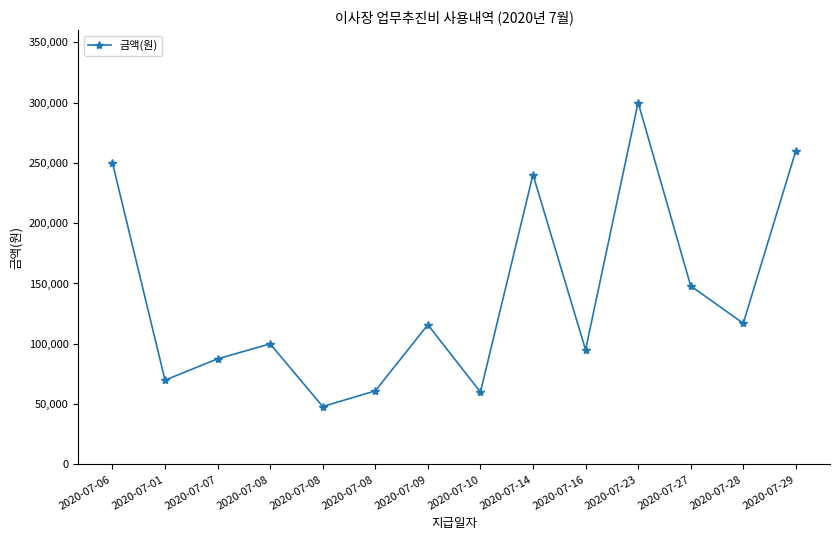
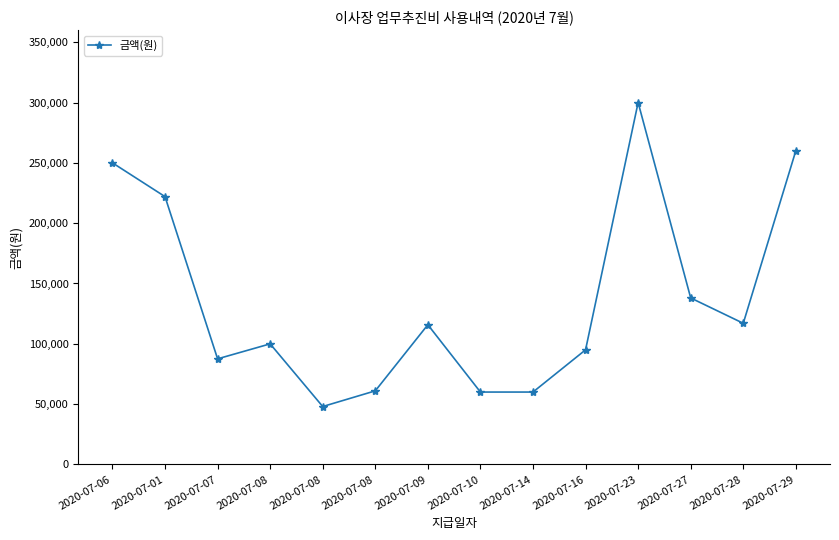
  {
    "2020-07-06": "250,000",
-   "2020-07-01": "70,000",
+   "2020-07-01": "222,000",
    "2020-07-07": "88,000",
    "2020-07-09": "116,000",
    "2020-07-10": "60,000",
-   "2020-07-14": "240,000",
+   "2020-07-14": "60,000",
    "2020-07-16": "95,000",
    "2020-07-23": "300,000",
-   "2020-07-27": "148,000",
+   "2020-07-27": "138,000",
    "2020-07-28": "117,000",
    "2020-07-29": "260,000"
  }
